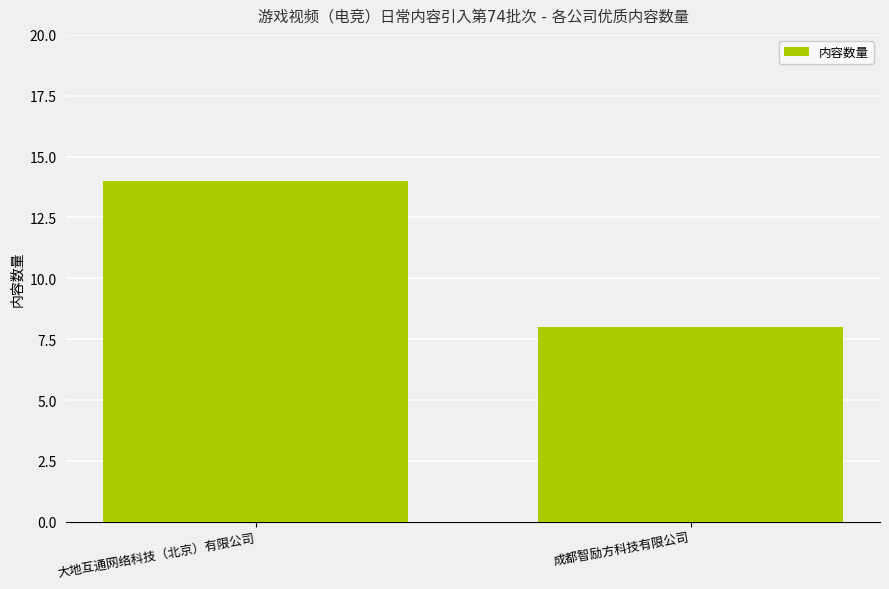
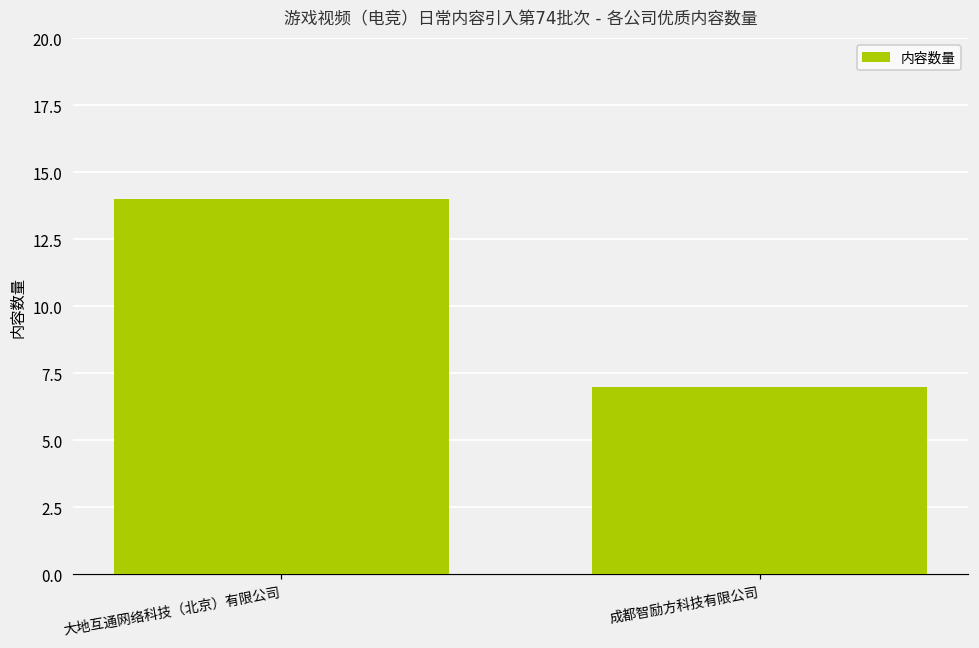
  {
    "大地互通网络科技（北京）有限公司": 14,
-   "成都智励方科技有限公司": 8
+   "成都智励方科技有限公司": 7
  }
